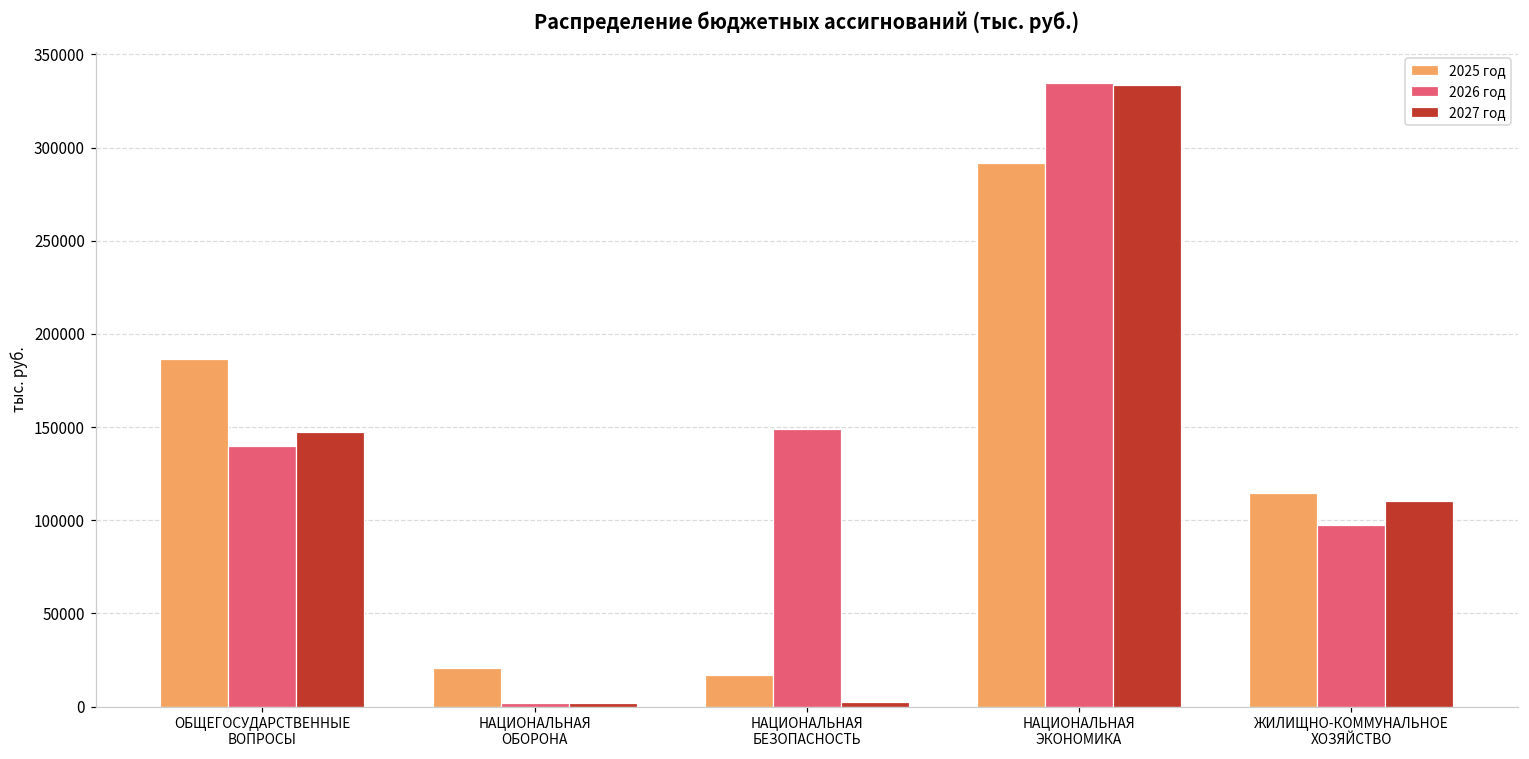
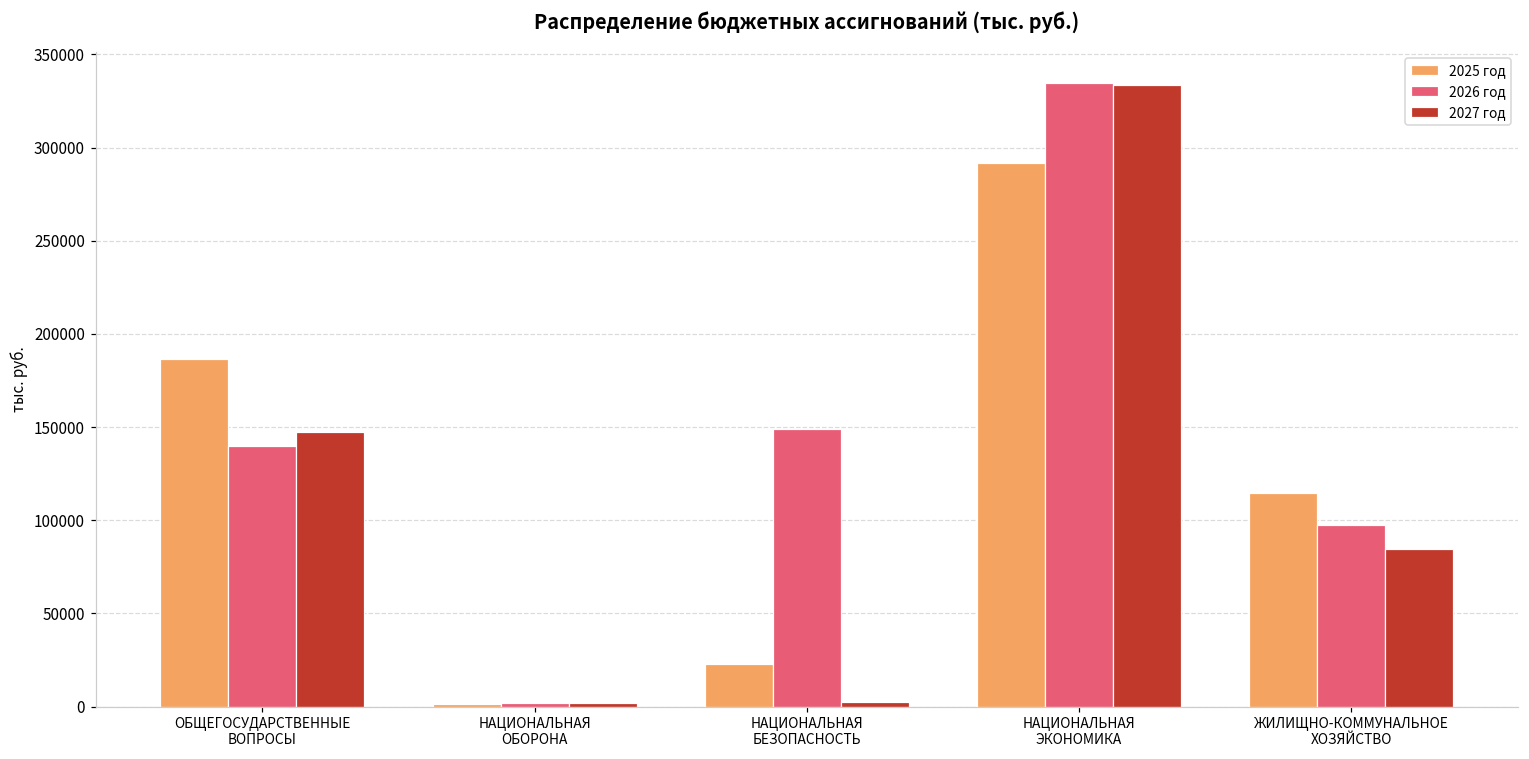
  {
    "2025 год": {
      "ОБЩЕГОСУДАРСТВЕННЫЕ ВОПРОСЫ": 186000,
-     "НАЦИОНАЛЬНАЯ ОБОРОНА": 21000,
-     "НАЦИОНАЛЬНАЯ БЕЗОПАСНОСТЬ": 17000,
+     "НАЦИОНАЛЬНАЯ ОБОРОНА": 2000,
+     "НАЦИОНАЛЬНАЯ БЕЗОПАСНОСТЬ": 23000,
      "НАЦИОНАЛЬНАЯ ЭКОНОМИКА": 292000,
      "ЖИЛИЩНО-КОММУНАЛЬНОЕ ХОЗЯЙСТВО": 114000
    },
    "2026 год": {
      "ОБЩЕГОСУДАРСТВЕННЫЕ ВОПРОСЫ": 140000,
      "НАЦИОНАЛЬНАЯ ОБОРОНА": 2000,
      "НАЦИОНАЛЬНАЯ БЕЗОПАСНОСТЬ": 149000,
      "НАЦИОНАЛЬНАЯ ЭКОНОМИКА": 335000,
      "ЖИЛИЩНО-КОММУНАЛЬНОЕ ХОЗЯЙСТВО": 97000
    },
    "2027 год": {
      "ОБЩЕГОСУДАРСТВЕННЫЕ ВОПРОСЫ": 147000,
      "НАЦИОНАЛЬНАЯ ОБОРОНА": 2000,
      "НАЦИОНАЛЬНАЯ БЕЗОПАСНОСТЬ": 2000,
      "НАЦИОНАЛЬНАЯ ЭКОНОМИКА": 334000,
-     "ЖИЛИЩНО-КОММУНАЛЬНОЕ ХОЗЯЙСТВО": 110000
+     "ЖИЛИЩНО-КОММУНАЛЬНОЕ ХОЗЯЙСТВО": 84000
    }
  }
